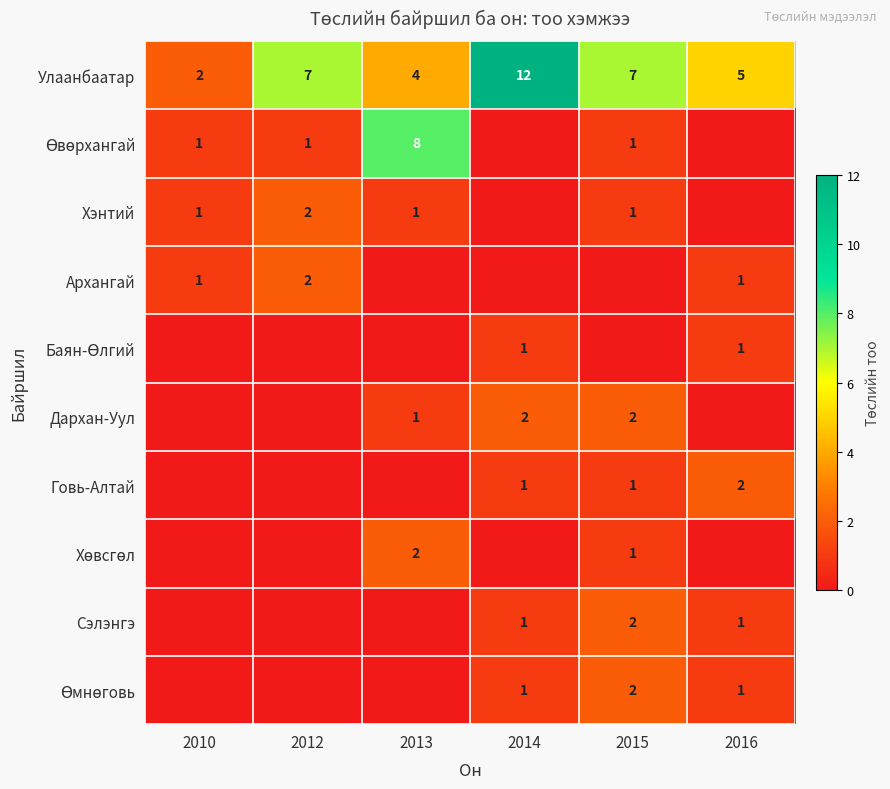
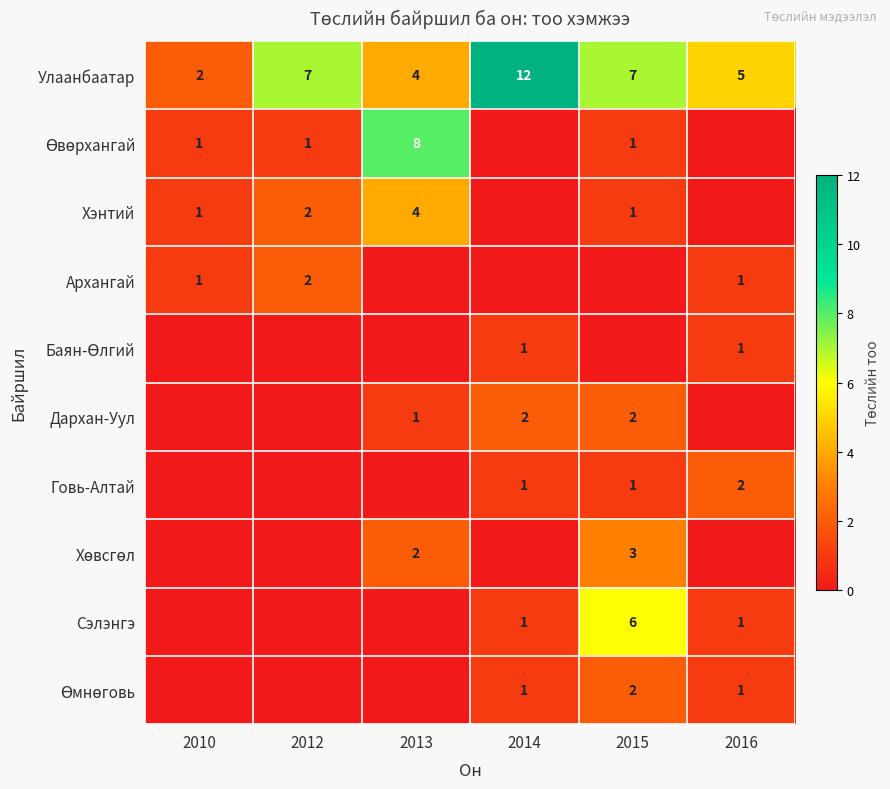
  {
    "Улаанбаатар": {
      "2010": 2,
      "2012": 7,
      "2013": 4,
      "2014": 12,
      "2015": 7,
      "2016": 5
    },
    "Өвөрхангай": {
      "2010": 1,
      "2012": 1,
      "2013": 8,
      "2015": 1
    },
    "Хэнтий": {
      "2010": 1,
      "2012": 2,
-     "2013": 1,
+     "2013": 4,
      "2015": 1
    },
    "Архангай": {
      "2010": 1,
      "2012": 2,
      "2016": 1
    },
    "Баян-Өлгий": {
      "2014": 1,
      "2016": 1
    },
    "Дархан-Уул": {
      "2013": 1,
      "2014": 2,
      "2015": 2
    },
    "Говь-Алтай": {
      "2014": 1,
      "2015": 1,
      "2016": 2
    },
    "Хөвсгөл": {
      "2013": 2,
-     "2015": 1
+     "2015": 3
    },
    "Сэлэнгэ": {
      "2014": 1,
-     "2015": 2,
+     "2015": 6,
      "2016": 1
    },
    "Өмнөговь": {
      "2014": 1,
      "2015": 2,
      "2016": 1
    }
  }
